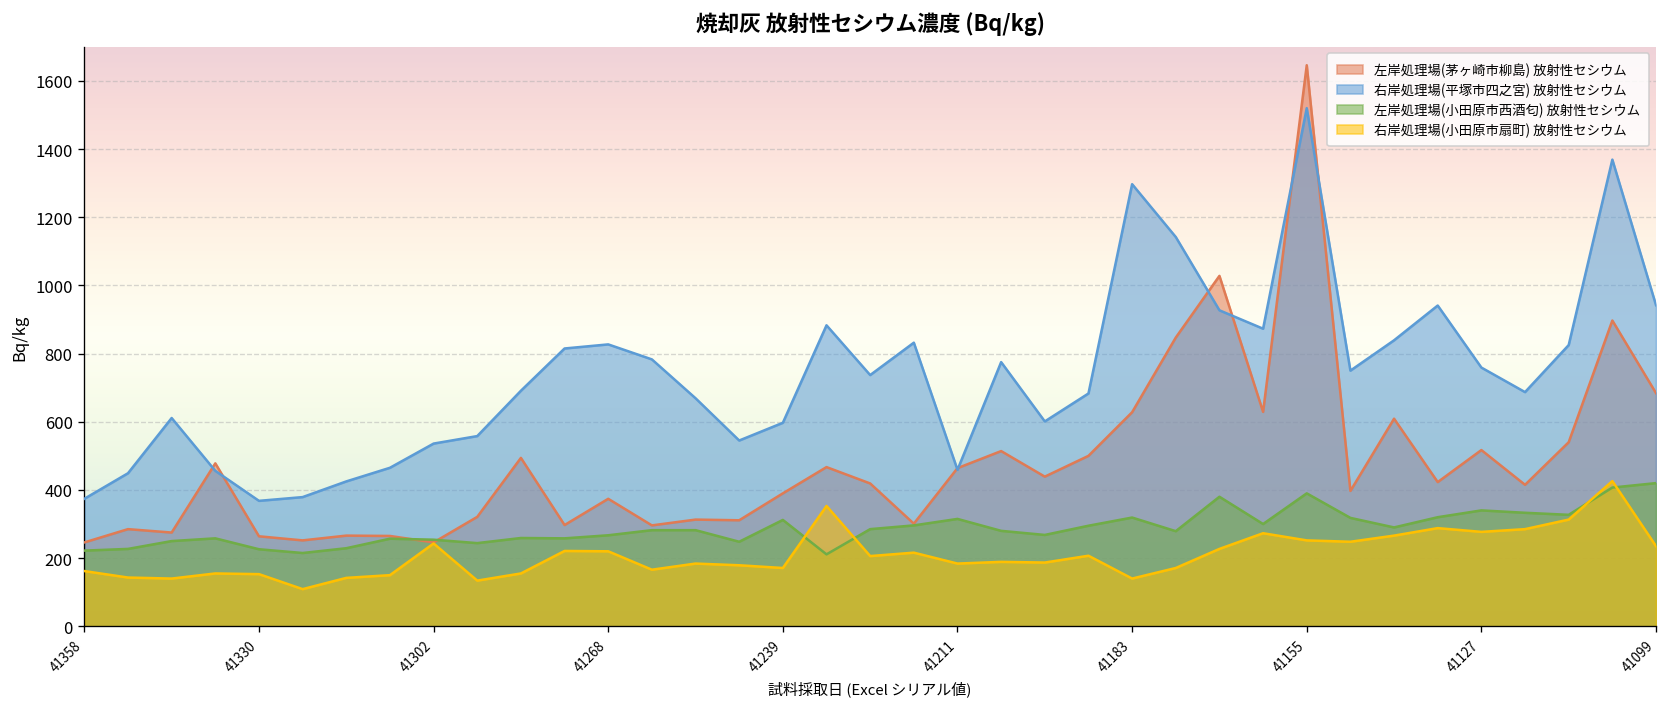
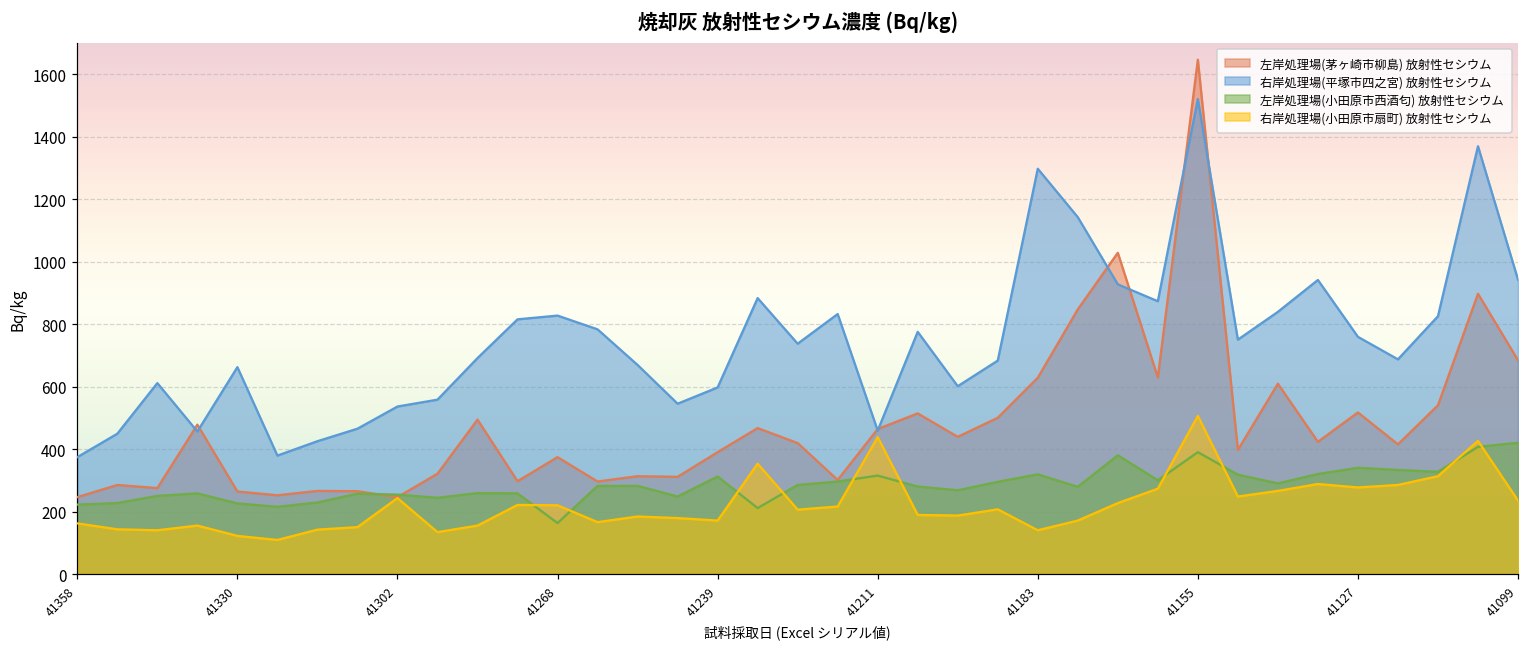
  {
    "左岸処理場(茅ヶ崎市柳島) 放射性セシウム": {
      "41358": 250,
      "41330": 260,
      "41268": 370,
      "41239": 390,
      "41183": 630,
      "41155": 1650,
      "41127": 520,
      "41099": 680
    },
    "右岸処理場(平塚市四之宮) 放射性セシウム": {
      "41358": 370,
-     "41330": 370,
+     "41330": 660,
      "41302": 540,
      "41268": 830,
      "41239": 600,
      "41183": 1300,
      "41155": 1520,
      "41127": 760,
      "41099": 940
    },
    "左岸処理場(小田原市西酒匂) 放射性セシウム": {
      "41358": 220,
      "41330": 230,
-     "41268": 270,
+     "41268": 160,
      "41239": 310,
      "41211": 320,
      "41183": 320,
      "41155": 390,
      "41127": 340,
      "41099": 420
    },
    "右岸処理場(小田原市扇町) 放射性セシウム": {
      "41358": 160,
-     "41330": 150,
+     "41330": 120,
      "41268": 220,
      "41239": 170,
-     "41211": 180,
+     "41211": 440,
      "41183": 140,
-     "41155": 250,
+     "41155": 510,
      "41127": 280,
      "41099": 240
    }
  }
